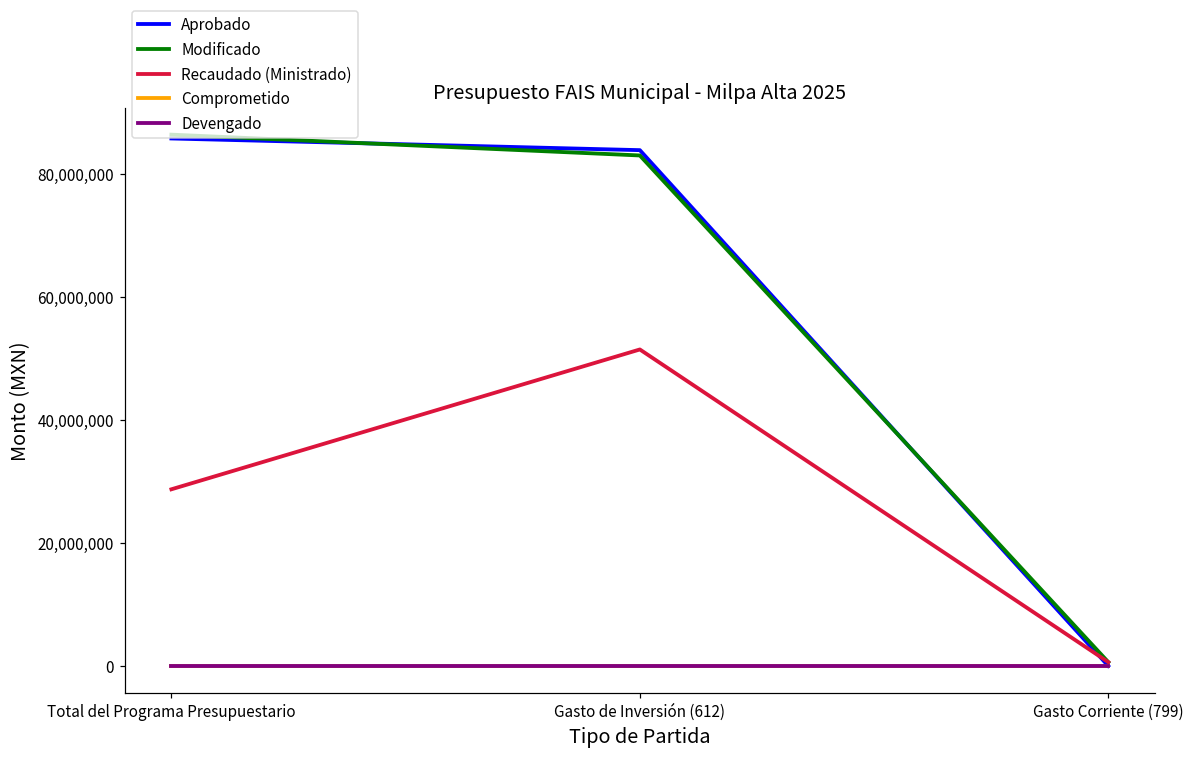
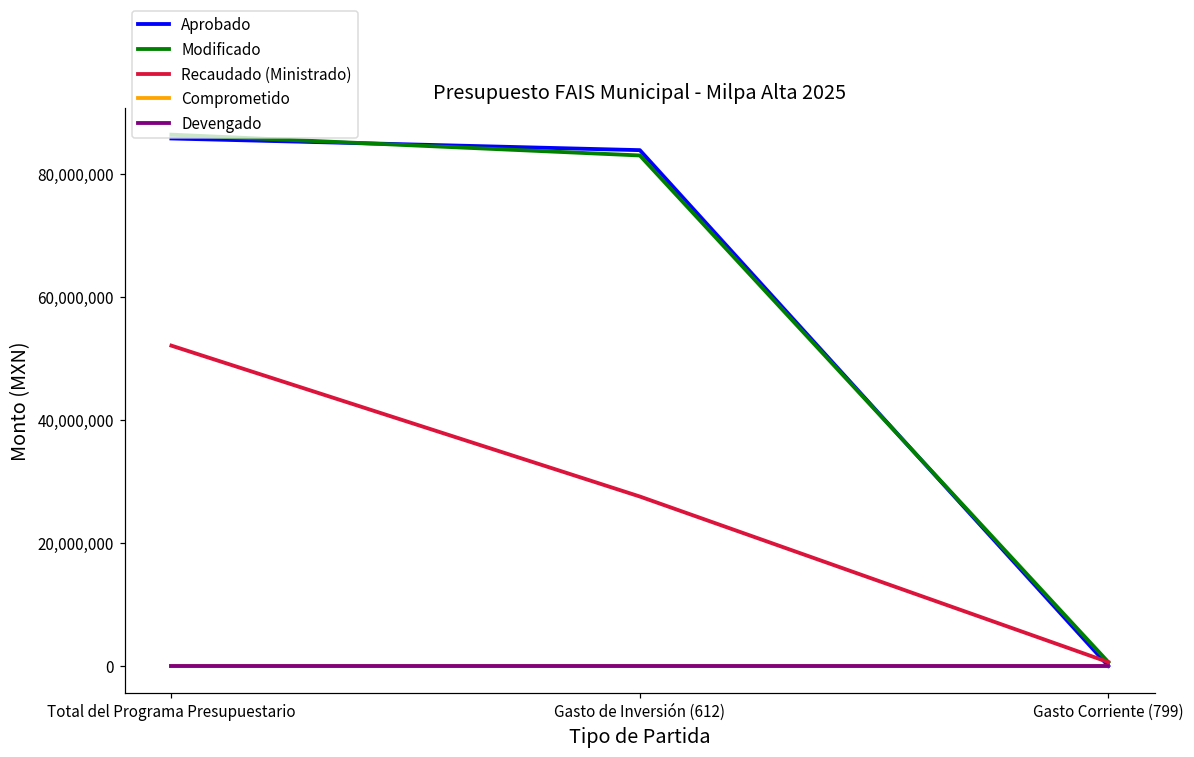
  {
    "Aprobado": {
      "Total del Programa Presupuestario": "86,000,000",
      "Gasto de Inversión (612)": "84,000,000"
    },
    "Modificado": {
      "Total del Programa Presupuestario": "86,000,000",
      "Gasto de Inversión (612)": "83,000,000"
    },
    "Recaudado (Ministrado)": {
-     "Total del Programa Presupuestario": "29,000,000",
-     "Gasto de Inversión (612)": "51,000,000"
+     "Total del Programa Presupuestario": "52,000,000",
+     "Gasto de Inversión (612)": "28,000,000"
    },
    "Devengado": {
      "Total del Programa Presupuestario": "0",
      "Gasto de Inversión (612)": "0"
    }
  }
